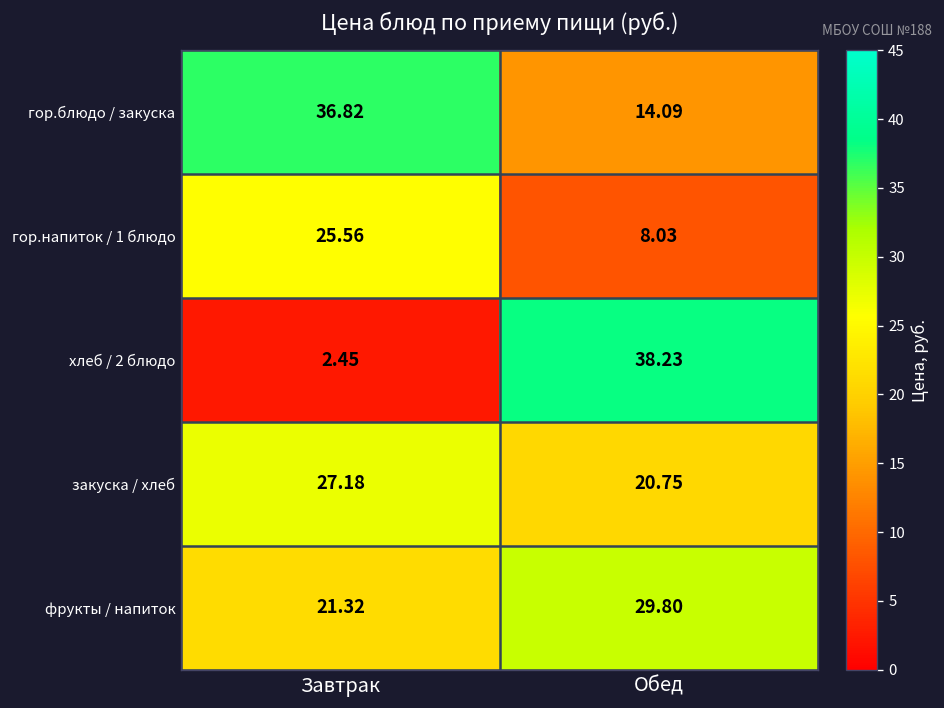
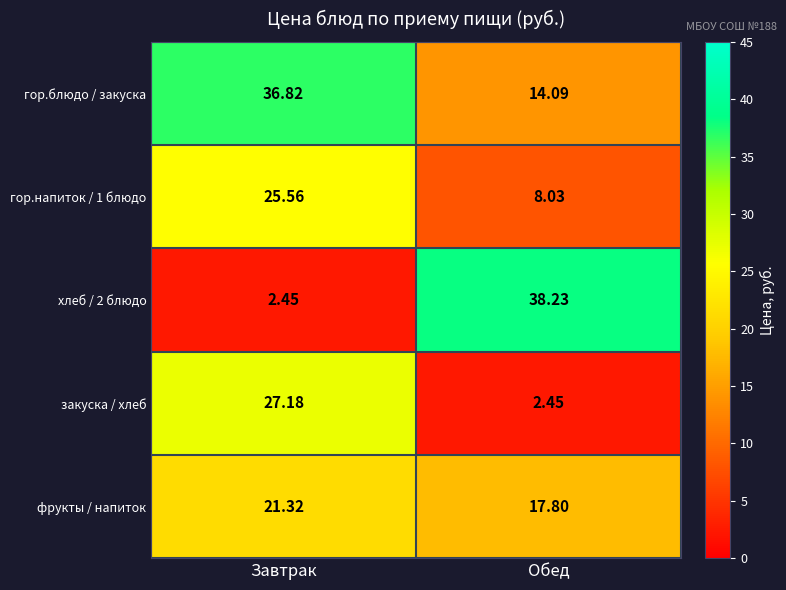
  {
    "гор.блюдо / закуска": {
      "Завтрак": 36.82,
      "Обед": 14.09
    },
    "гор.напиток / 1 блюдо": {
      "Завтрак": 25.56,
      "Обед": 8.03
    },
    "хлеб / 2 блюдо": {
      "Завтрак": 2.45,
      "Обед": 38.23
    },
    "закуска / хлеб": {
      "Завтрак": 27.18,
-     "Обед": 20.75
+     "Обед": 2.45
    },
    "фрукты / напиток": {
      "Завтрак": 21.32,
-     "Обед": 29.80
+     "Обед": 17.80
    }
  }
